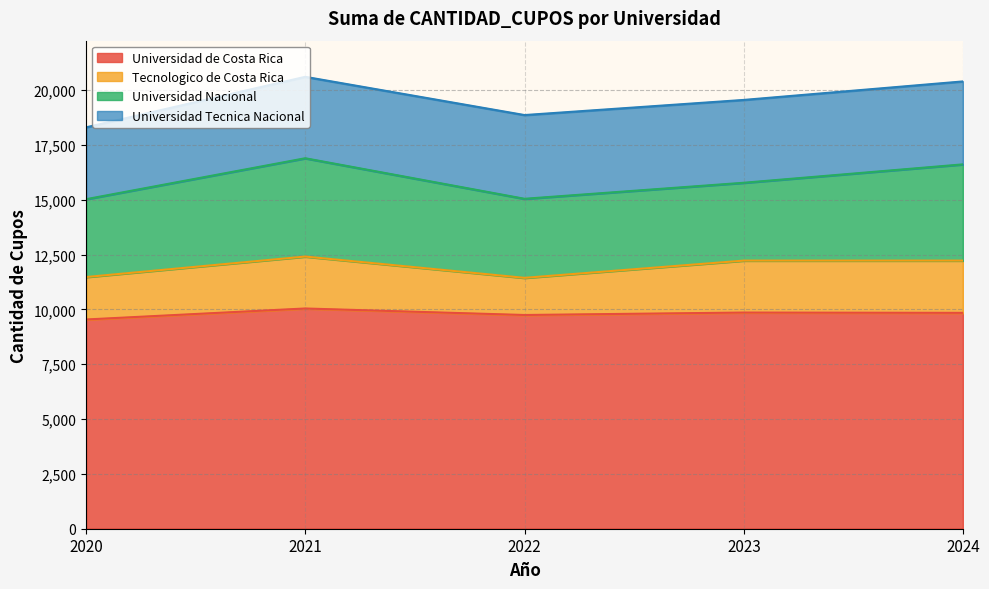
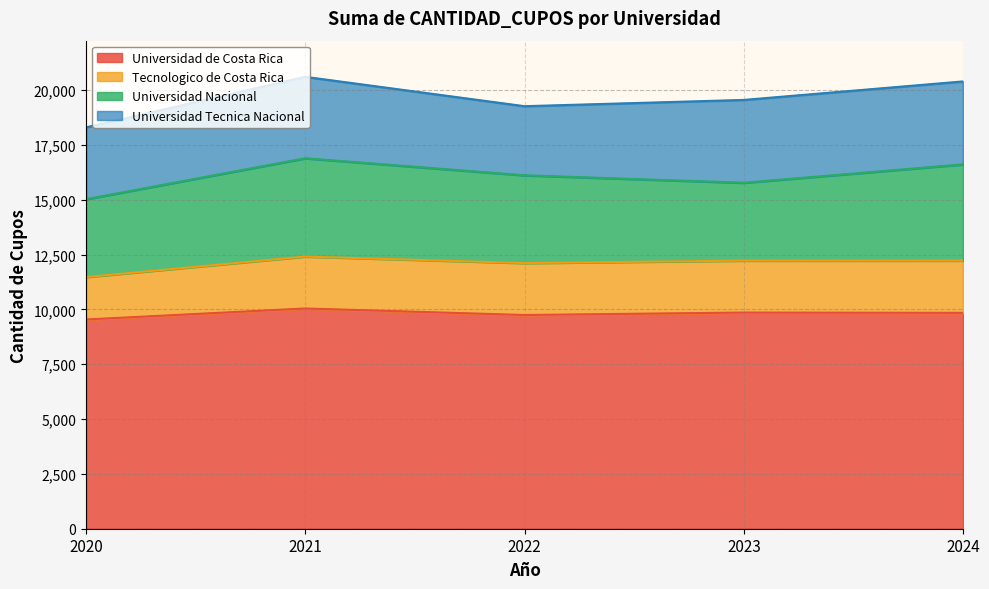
  {
    "Universidad de Costa Rica": {
      "2020": "9,500",
      "2021": "10,000",
      "2022": "9,700",
      "2023": "9,900",
      "2024": "9,800"
    },
    "Tecnologico de Costa Rica": {
      "2020": "1,900",
      "2021": "2,400",
-     "2022": "1,700",
+     "2022": "2,400",
      "2023": "2,400",
      "2024": "2,400"
    },
    "Universidad Nacional": {
      "2020": "3,500",
      "2021": "4,500",
-     "2022": "3,600",
+     "2022": "4,000",
      "2023": "3,500",
      "2024": "4,400"
    },
    "Universidad Tecnica Nacional": {
      "2020": "3,300",
-     "2022": "3,800",
+     "2022": "3,200",
      "2023": "3,800",
      "2024": "3,800"
    }
  }
